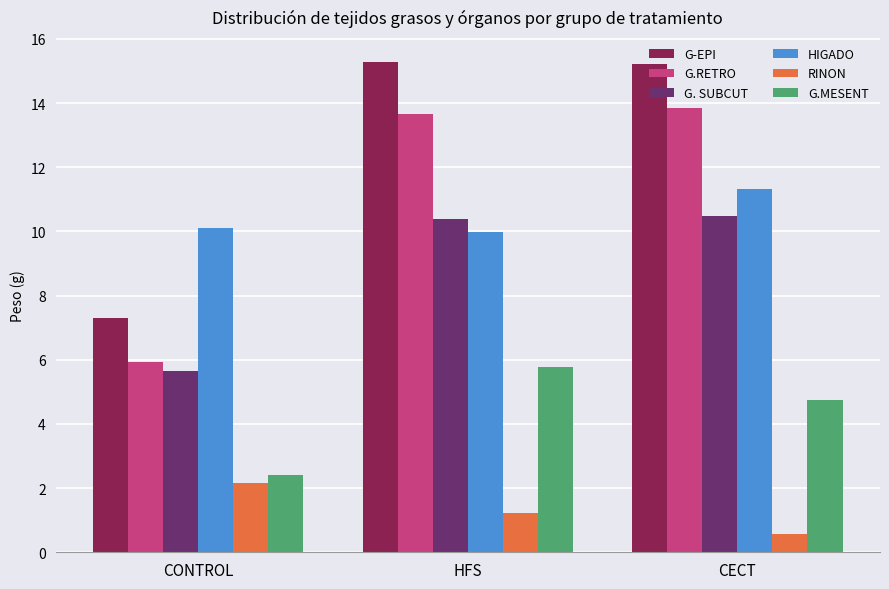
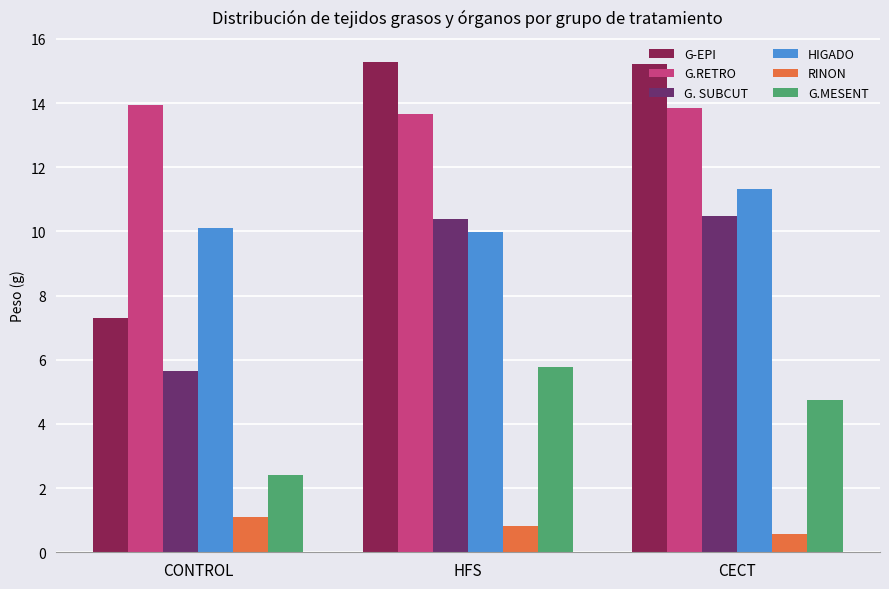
  {
    "G.RETRO": {
-     "CONTROL": 5.9,
+     "CONTROL": 13.9,
      "HFS": 13.7,
      "CECT": 13.9
    },
    "HIGADO": {
      "CONTROL": 10.1,
      "HFS": 10.0,
      "CECT": 11.3
    },
    "RINON": {
-     "CONTROL": 2.2,
-     "HFS": 1.2,
+     "CONTROL": 1.1,
+     "HFS": 0.8,
      "CECT": 0.6
    },
    "G.MESENT": {
      "CONTROL": 2.4,
      "HFS": 5.8,
      "CECT": 4.8
    }
  }
